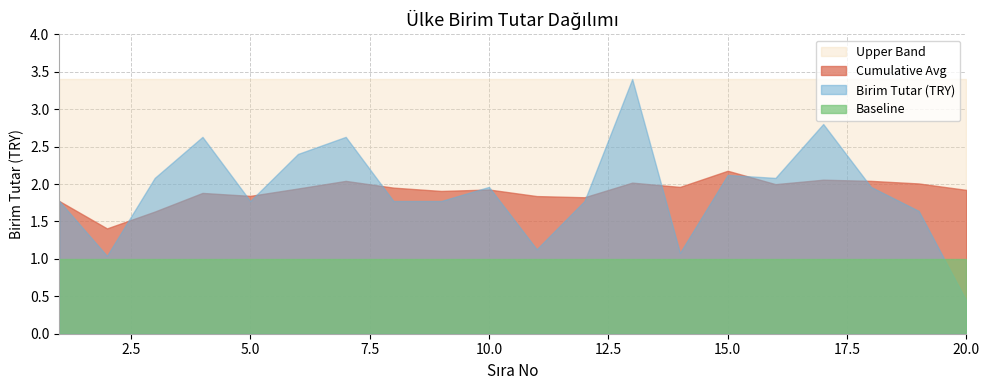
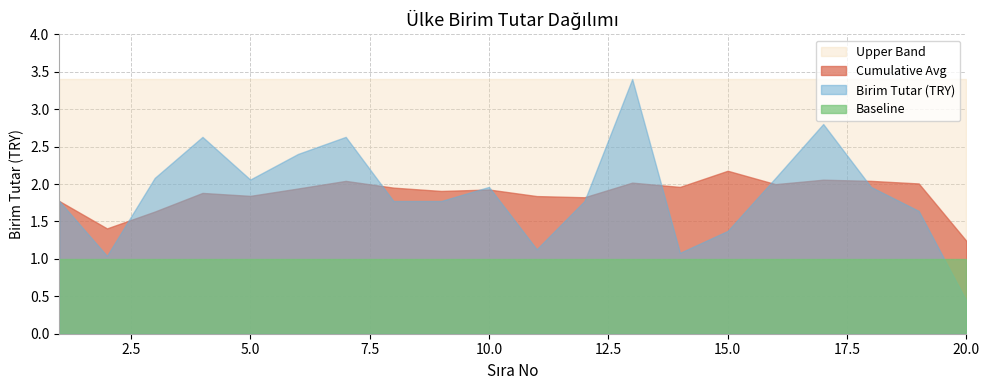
  {
    "Upper Band": {
      "5.0": 3.4,
      "10.0": 3.4,
      "15.0": 3.4,
      "20.0": 3.4
    },
    "Cumulative Avg": {
      "5.0": 1.8,
      "10.0": 1.9,
      "15.0": 2.2,
-     "20.0": 1.9
+     "20.0": 1.2
    },
    "Birim Tutar (TRY)": {
-     "5.0": 1.8,
+     "5.0": 2.1,
      "10.0": 2.0,
-     "15.0": 2.1,
+     "15.0": 1.4,
      "20.0": 0.4
    },
    "Baseline": {
      "5.0": 1.0,
      "10.0": 1.0,
      "15.0": 1.0,
      "20.0": 1.0
    }
  }
